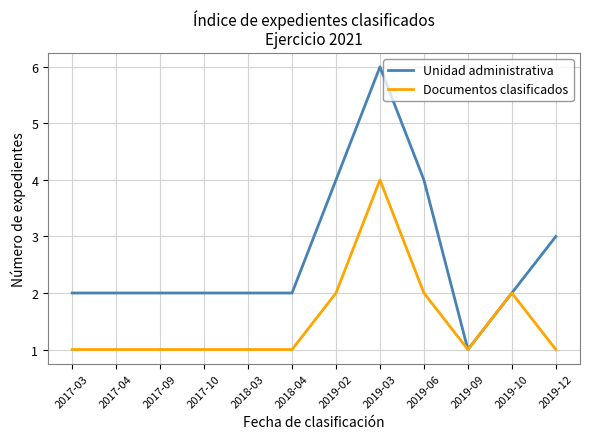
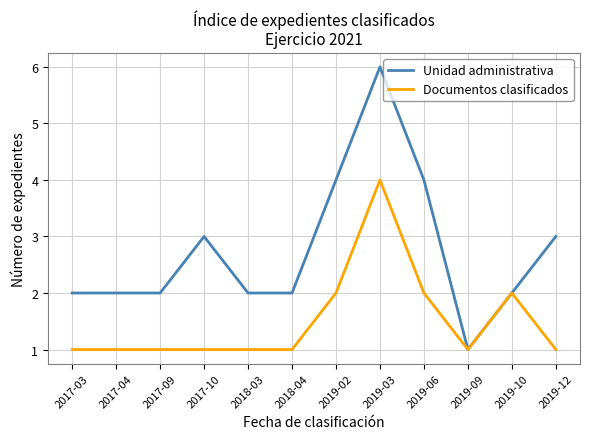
  {
    "Unidad administrativa": {
      "2017-03": 2,
      "2017-04": 2,
      "2017-09": 2,
-     "2017-10": 2,
+     "2017-10": 3,
      "2018-03": 2,
      "2018-04": 2,
      "2019-02": 4,
      "2019-03": 6,
      "2019-06": 4,
      "2019-12": 3
    },
    "Documentos clasificados": {
      "2017-03": 1,
      "2017-04": 1,
      "2017-09": 1,
      "2017-10": 1,
      "2018-03": 1,
      "2018-04": 1,
      "2019-02": 2,
      "2019-03": 4,
      "2019-06": 2,
      "2019-12": 1
    }
  }
